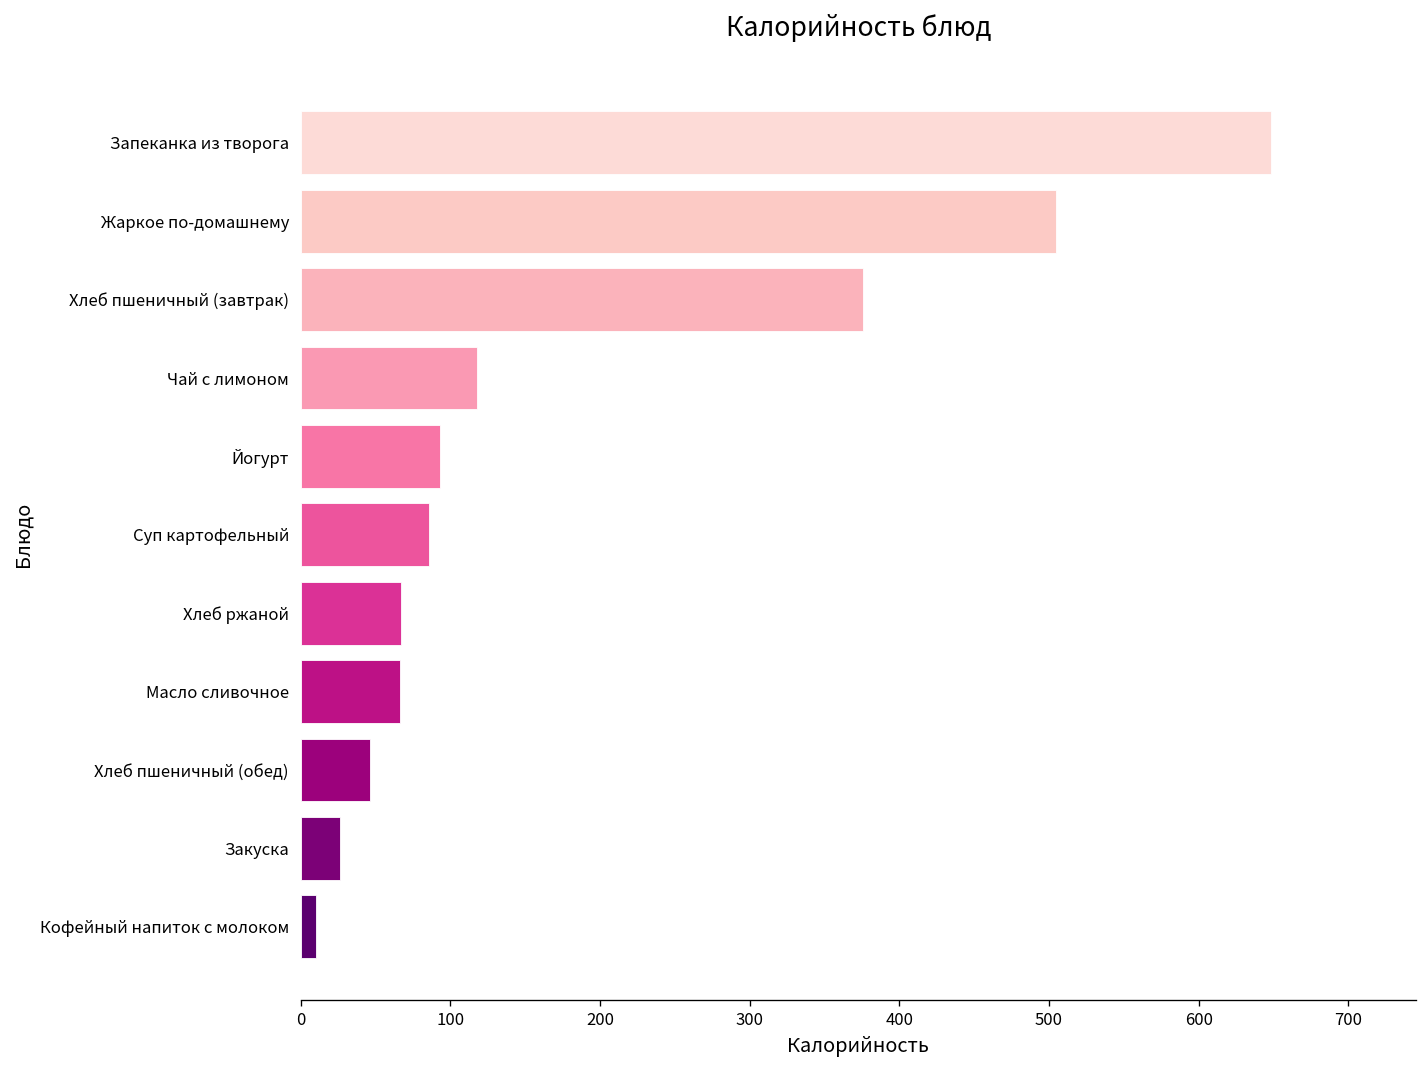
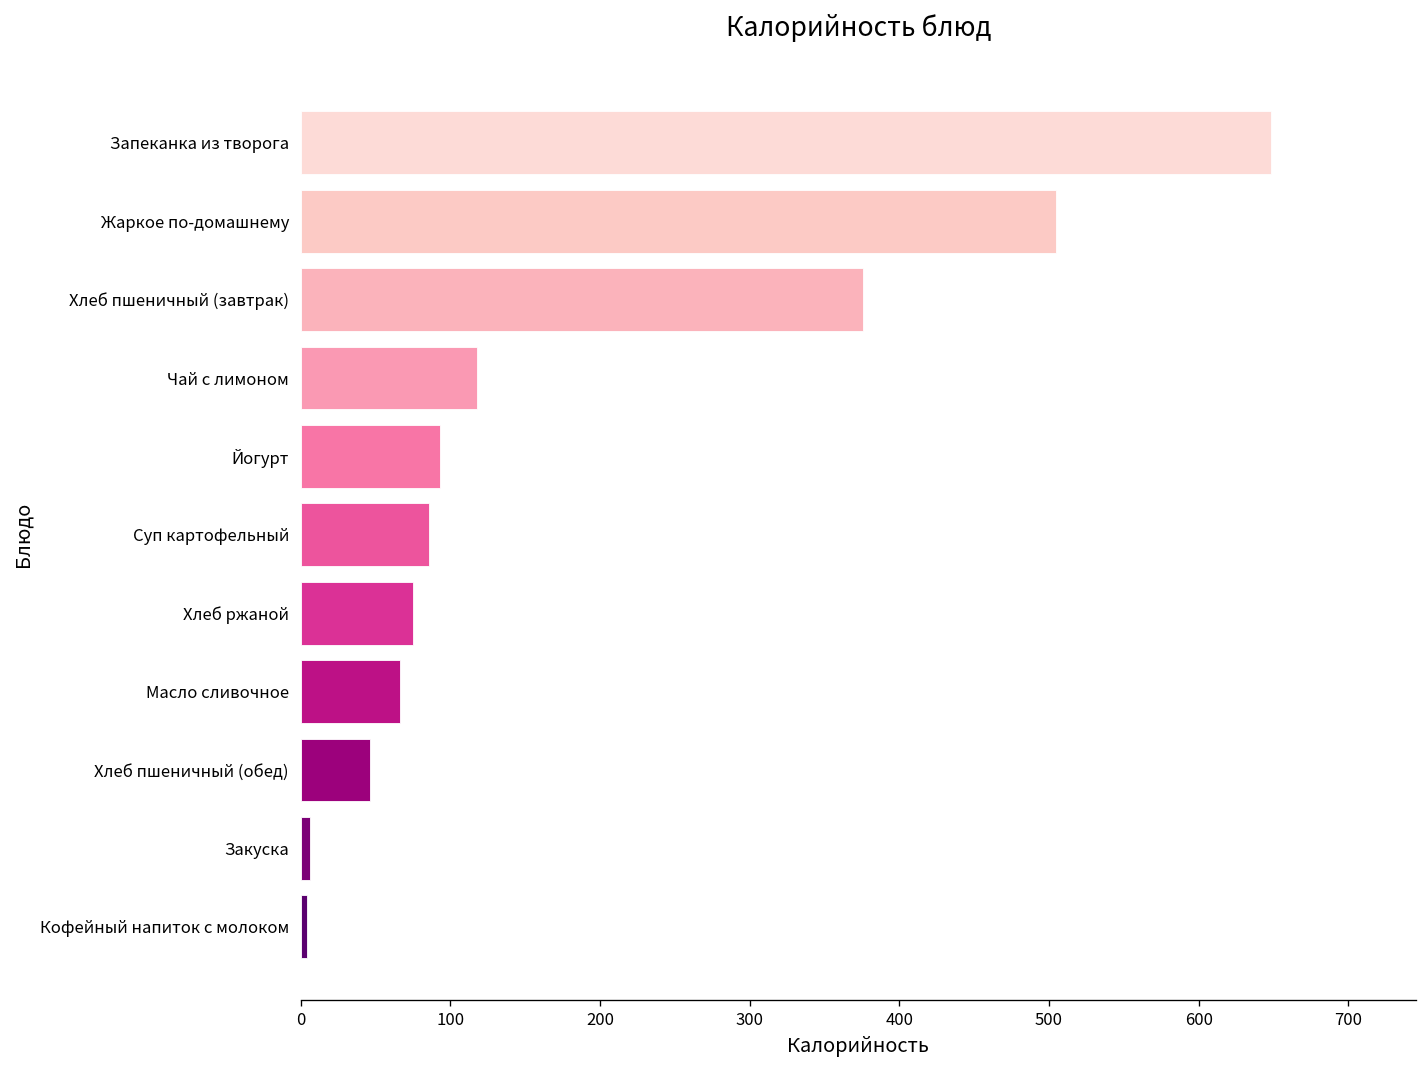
  {
    "Запеканка из творога": 648,
    "Жаркое по-домашнему": 505,
    "Хлеб пшеничный (завтрак)": 375,
    "Чай с лимоном": 118,
    "Йогурт": 93,
    "Суп картофельный": 86,
-   "Хлеб ржаной": 67,
+   "Хлеб ржаной": 75,
    "Масло сливочное": 66,
    "Хлеб пшеничный (обед)": 47,
-   "Закуска": 26,
-   "Кофейный напиток с молоком": 11
+   "Закуска": 6,
+   "Кофейный напиток с молоком": 4
  }
